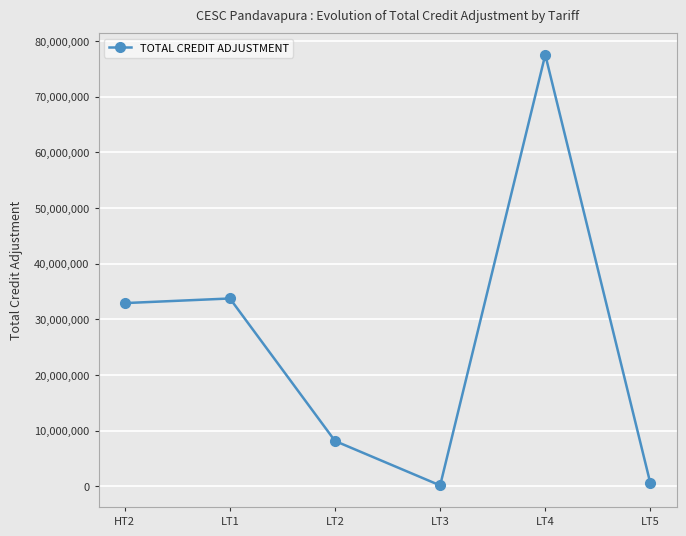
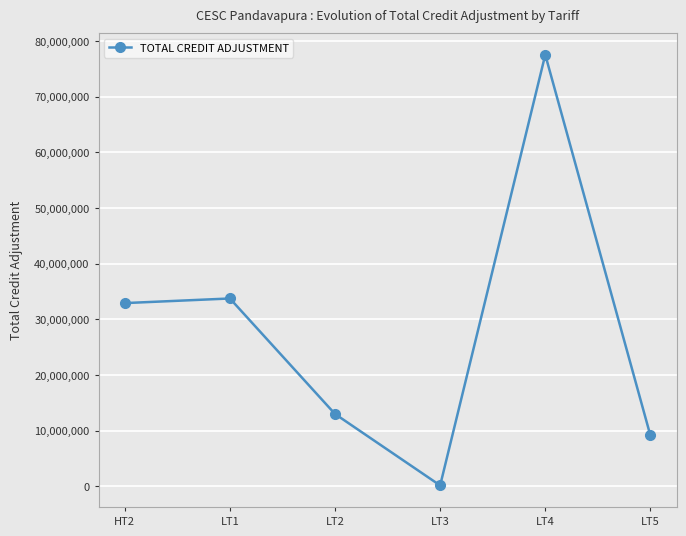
  {
    "HT2": "33,000,000",
    "LT1": "34,000,000",
-   "LT2": "8,000,000",
+   "LT2": "13,000,000",
    "LT3": "0",
    "LT4": "78,000,000",
-   "LT5": "0"
+   "LT5": "9,000,000"
  }
